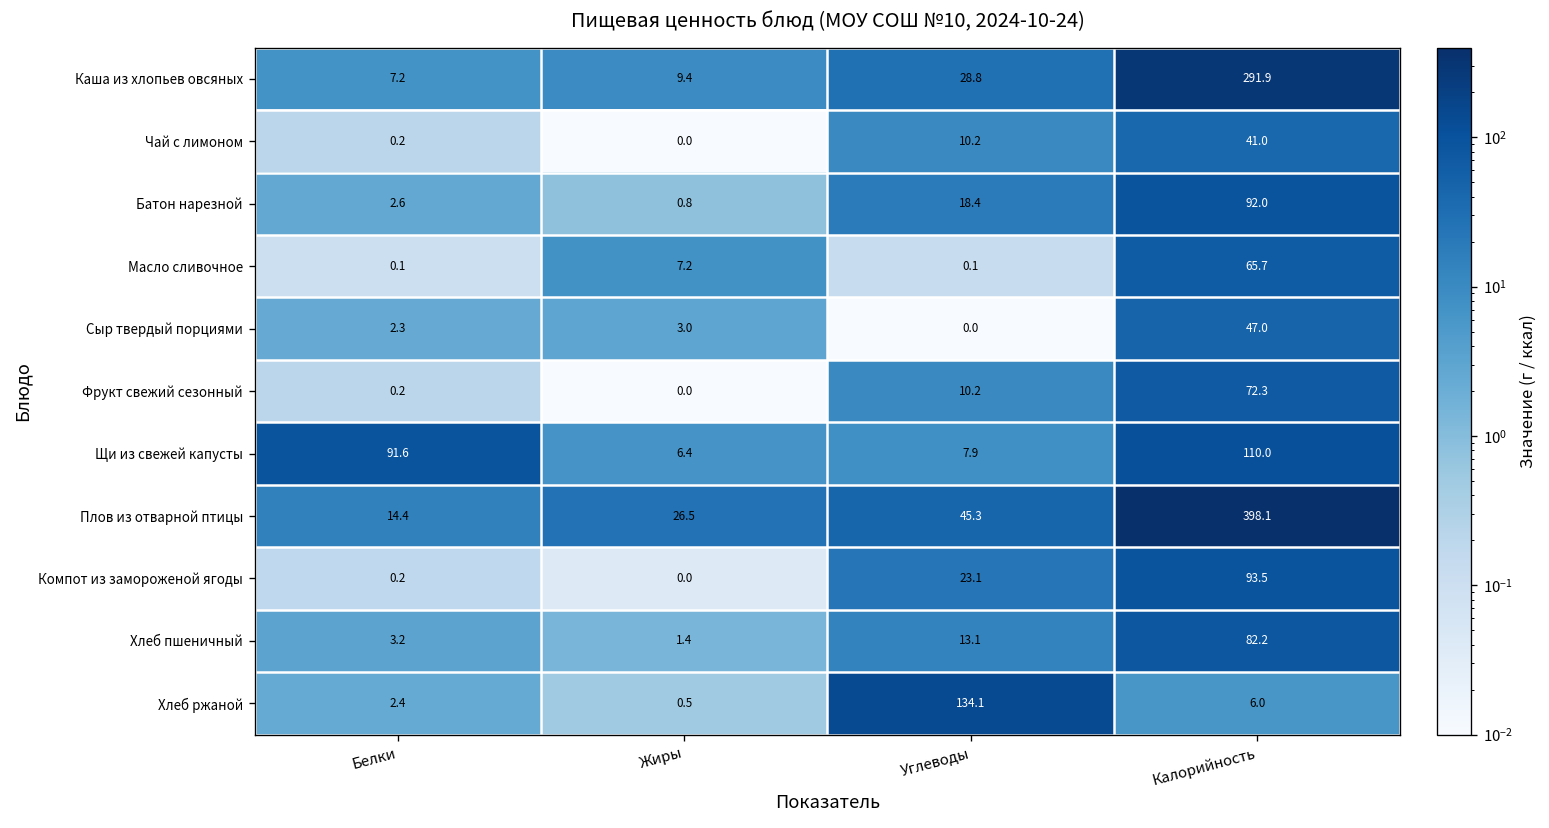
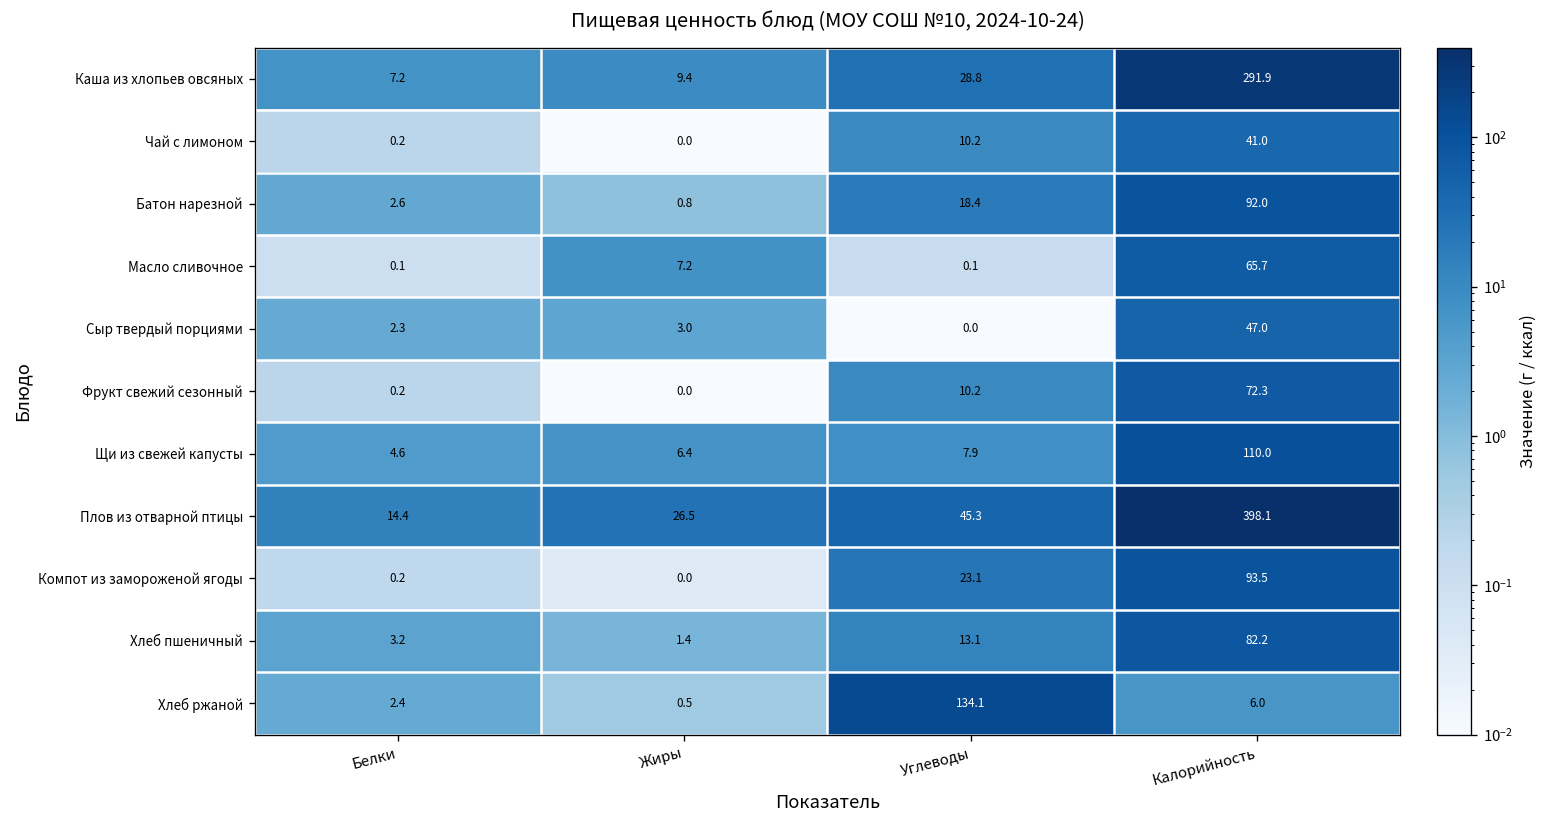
  {
    "Каша из хлопьев овсяных": {
      "Белки": 7.2,
      "Жиры": 9.4,
      "Углеводы": 28.8,
      "Калорийность": 291.9
    },
    "Чай с лимоном": {
      "Белки": 0.2,
      "Жиры": 0.0,
      "Углеводы": 10.2,
      "Калорийность": 41.0
    },
    "Батон нарезной": {
      "Белки": 2.6,
      "Жиры": 0.8,
      "Углеводы": 18.4,
      "Калорийность": 92.0
    },
    "Масло сливочное": {
      "Белки": 0.1,
      "Жиры": 7.2,
      "Углеводы": 0.1,
      "Калорийность": 65.7
    },
    "Сыр твердый порциями": {
      "Белки": 2.3,
      "Жиры": 3.0,
      "Углеводы": 0.0,
      "Калорийность": 47.0
    },
    "Фрукт свежий сезонный": {
      "Белки": 0.2,
      "Жиры": 0.0,
      "Углеводы": 10.2,
      "Калорийность": 72.3
    },
    "Щи из свежей капусты": {
-     "Белки": 91.6,
+     "Белки": 4.6,
      "Жиры": 6.4,
      "Углеводы": 7.9,
      "Калорийность": 110.0
    },
    "Плов из отварной птицы": {
      "Белки": 14.4,
      "Жиры": 26.5,
      "Углеводы": 45.3,
      "Калорийность": 398.1
    },
    "Компот из замороженой ягоды": {
      "Белки": 0.2,
      "Жиры": 0.0,
      "Углеводы": 23.1,
      "Калорийность": 93.5
    },
    "Хлеб пшеничный": {
      "Белки": 3.2,
      "Жиры": 1.4,
      "Углеводы": 13.1,
      "Калорийность": 82.2
    },
    "Хлеб ржаной": {
      "Белки": 2.4,
      "Жиры": 0.5,
      "Углеводы": 134.1,
      "Калорийность": 6.0
    }
  }
